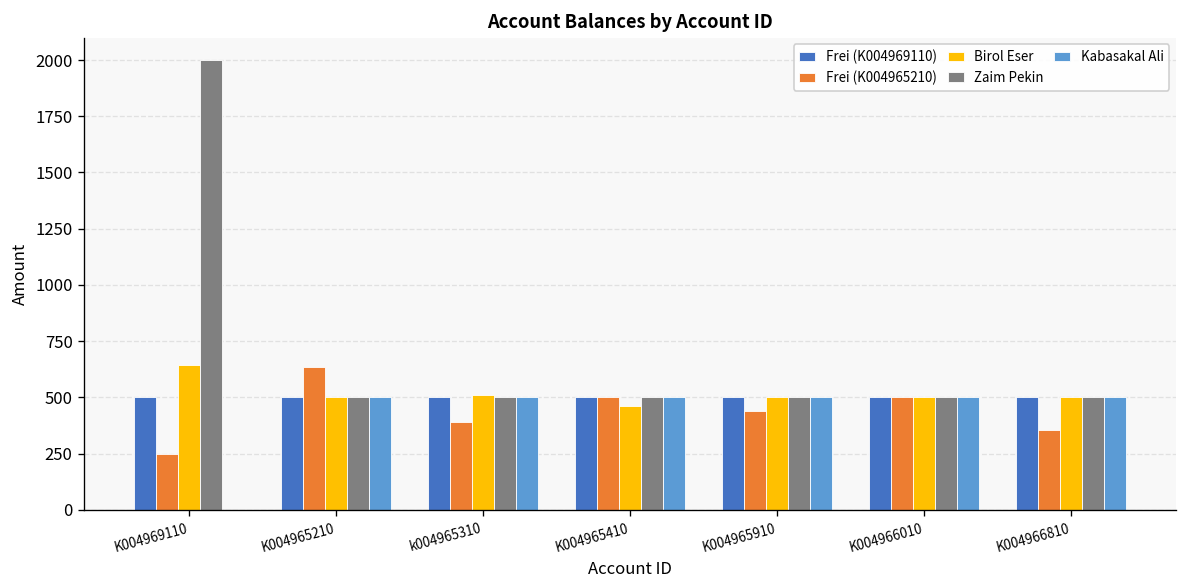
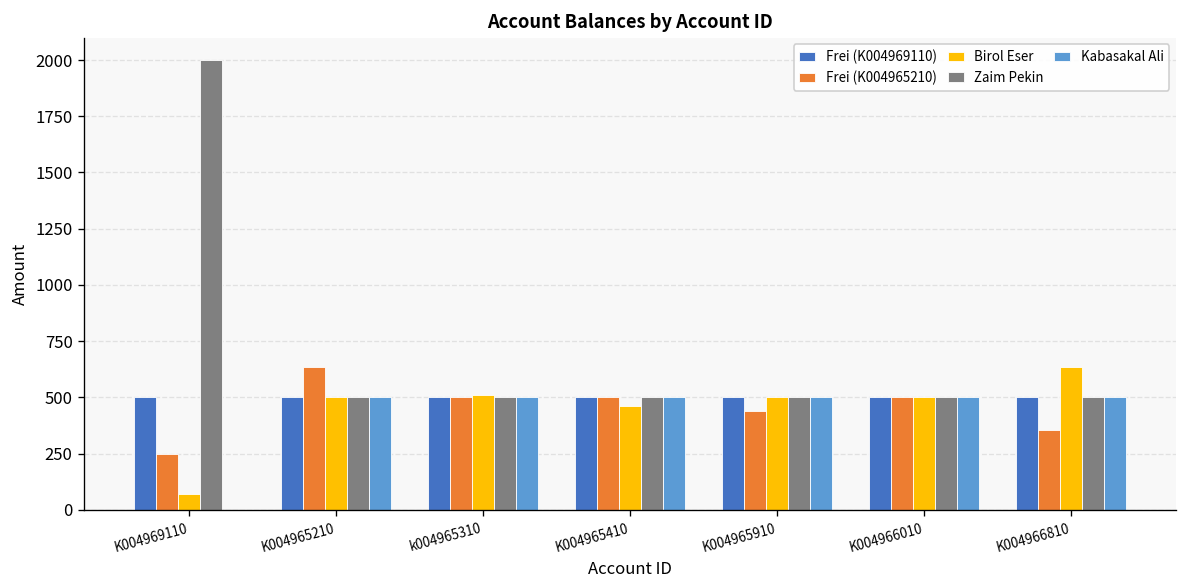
  {
    "Frei (K004965210)": {
      "K004969110": 250,
      "K004965210": 630,
-     "k004965310": 390,
+     "k004965310": 500,
      "K004965410": 500,
      "K004965910": 440,
      "K004966010": 500,
      "K004966810": 350
    },
    "Birol Eser": {
-     "K004969110": 640,
+     "K004969110": 70,
      "K004965210": 500,
      "k004965310": 510,
      "K004965410": 460,
      "K004965910": 500,
      "K004966010": 500,
-     "K004966810": 500
+     "K004966810": 640
    },
    "Zaim Pekin": {
      "K004969110": 2000,
      "K004965210": 500,
      "k004965310": 500,
      "K004965410": 500,
      "K004965910": 500,
      "K004966010": 500,
      "K004966810": 500
    }
  }
